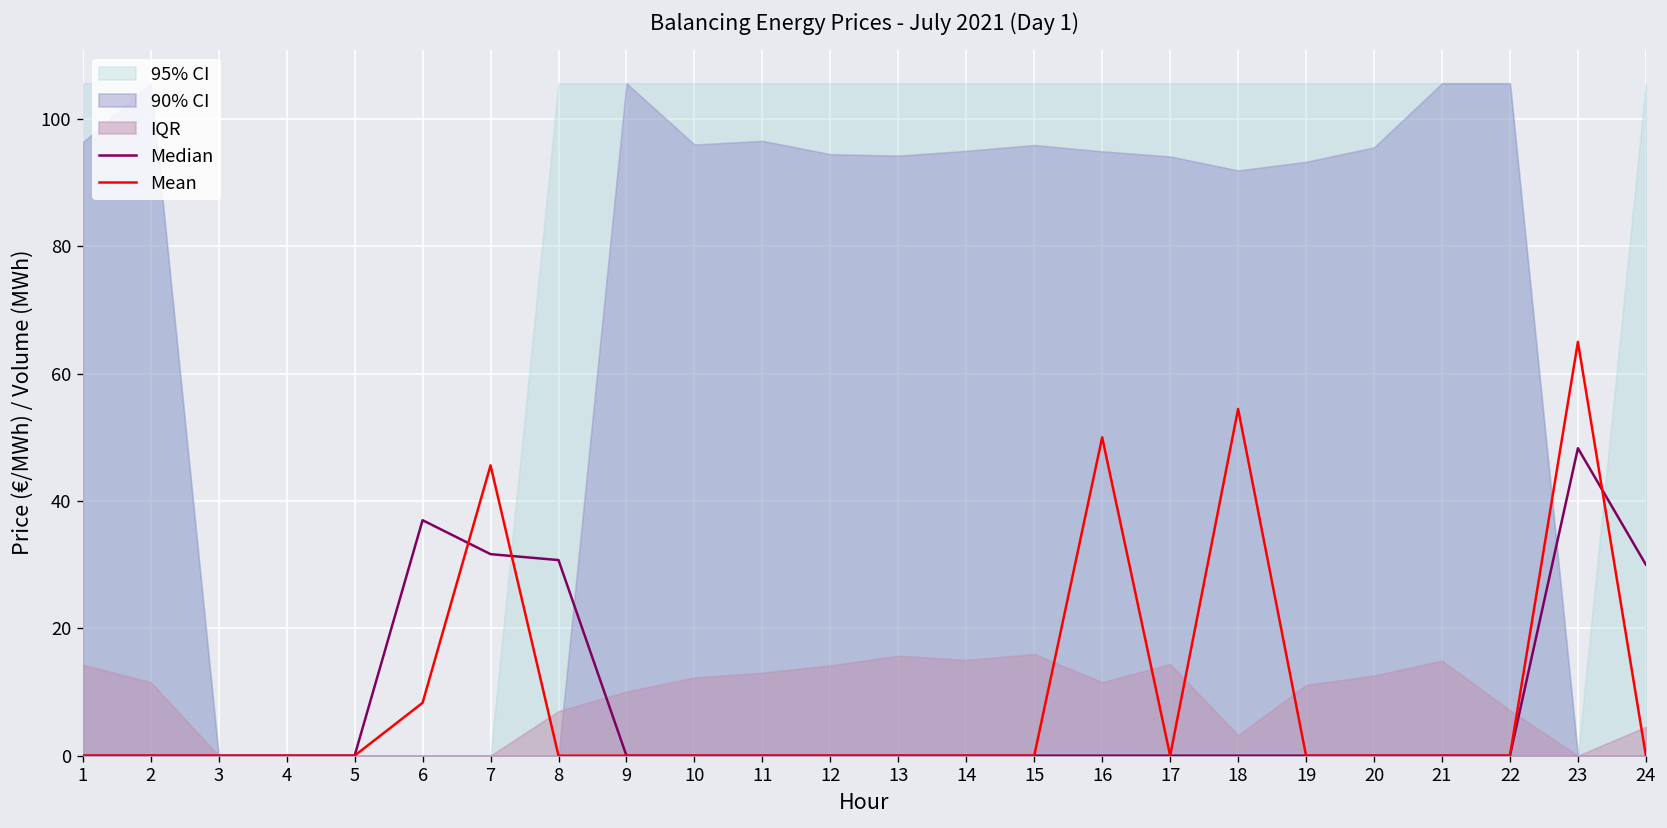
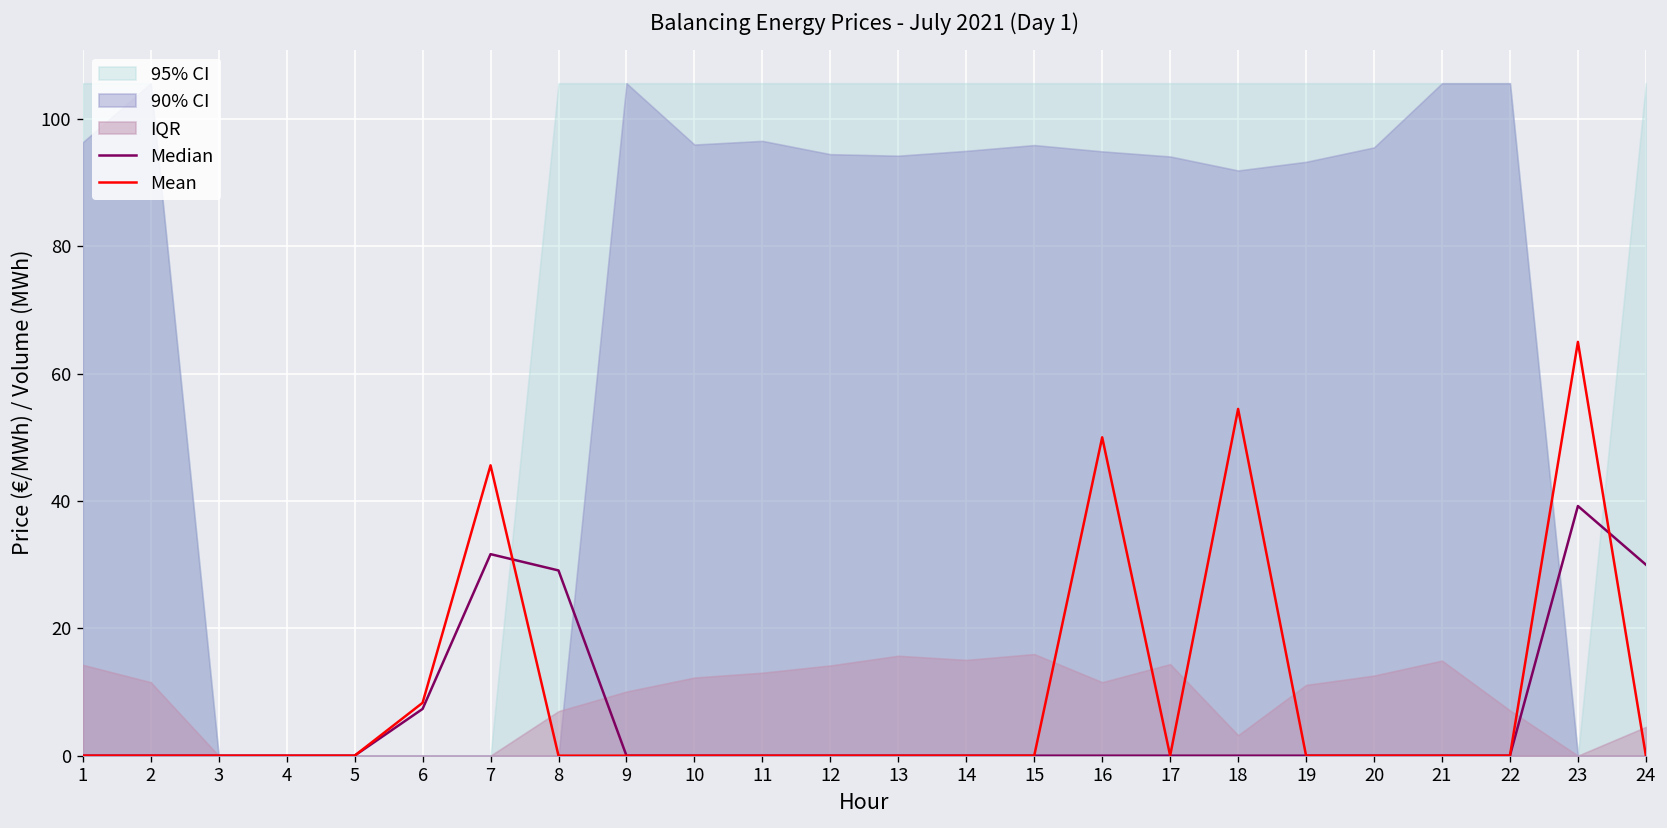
  {
    "Median": {
-     "6": 37,
+     "6": 7,
      "7": 32,
-     "8": 31,
+     "8": 29,
      "16": 0,
      "18": 0,
-     "23": 48,
+     "23": 39,
      "24": 30
    },
    "Mean": {
      "6": 8,
      "7": 46,
      "16": 50,
      "18": 54,
      "23": 65
    }
  }
